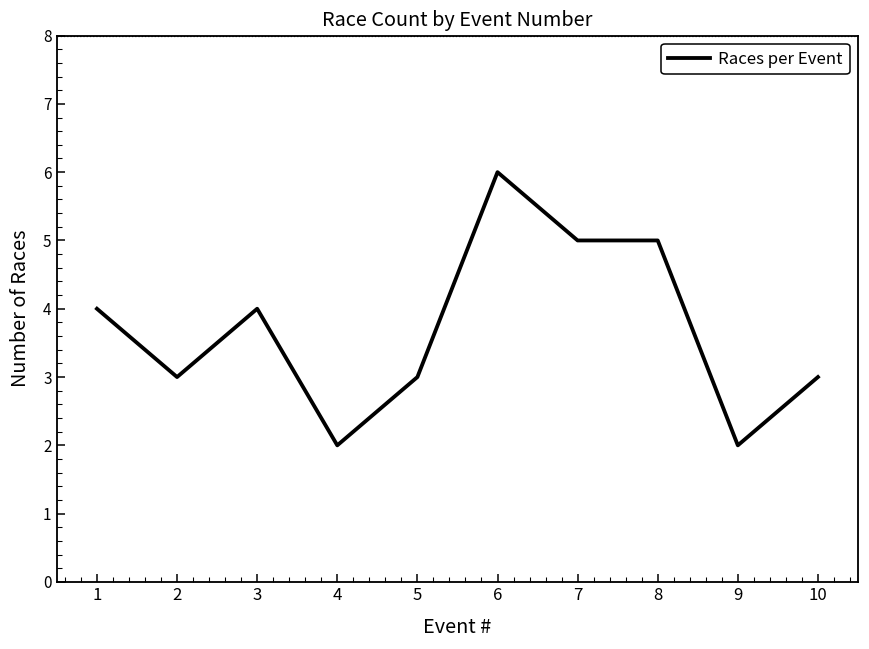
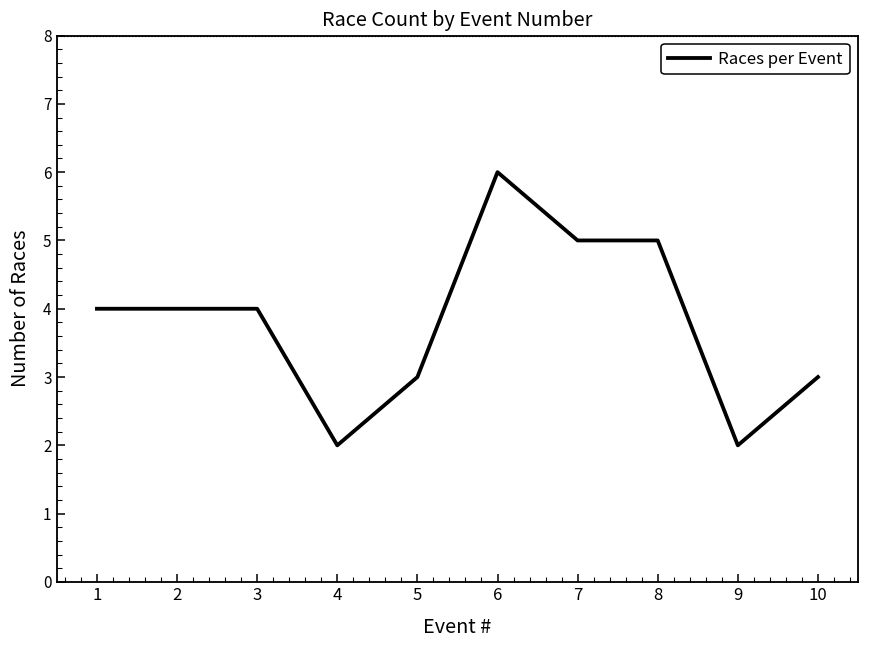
  {
    "1": 4,
-   "2": 3,
+   "2": 4,
    "3": 4,
    "4": 2,
    "5": 3,
    "6": 6,
    "7": 5,
    "8": 5,
    "9": 2,
    "10": 3
  }
